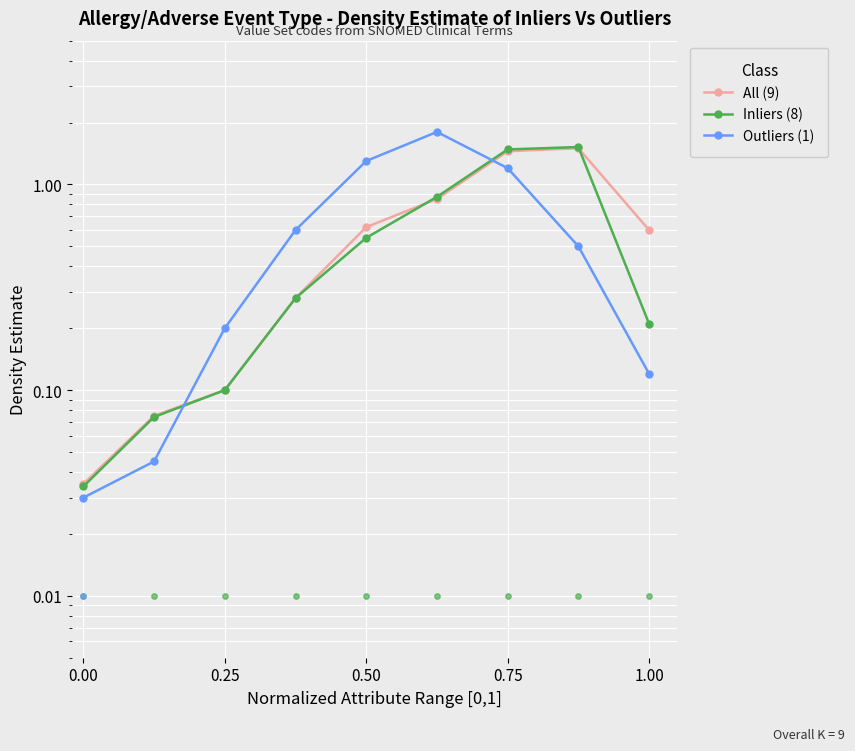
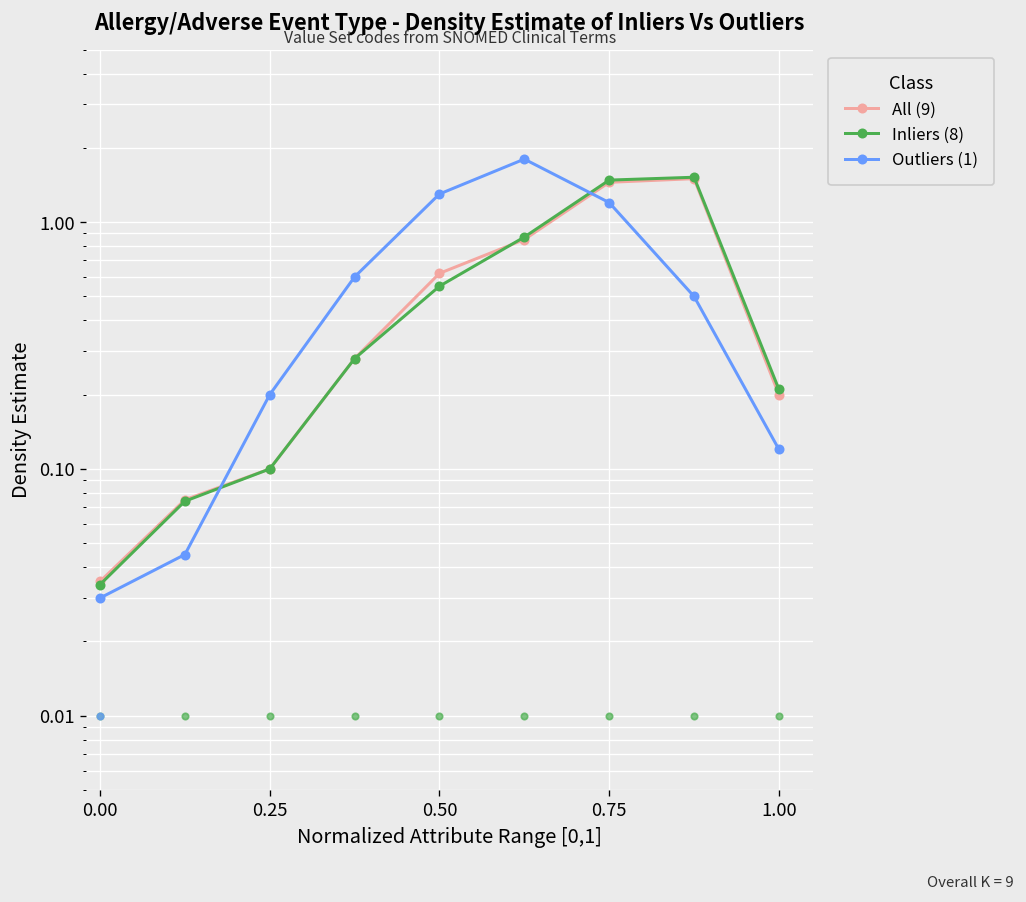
  {
    "All (9)": {
      "0.00": 0.035,
      "0.50": 0.62,
-     "1.00": 0.6
+     "1.00": 0.2
    }
  }
